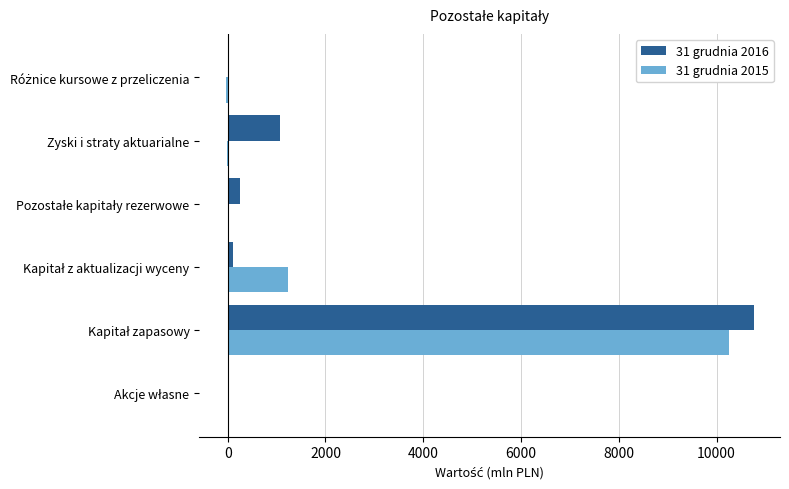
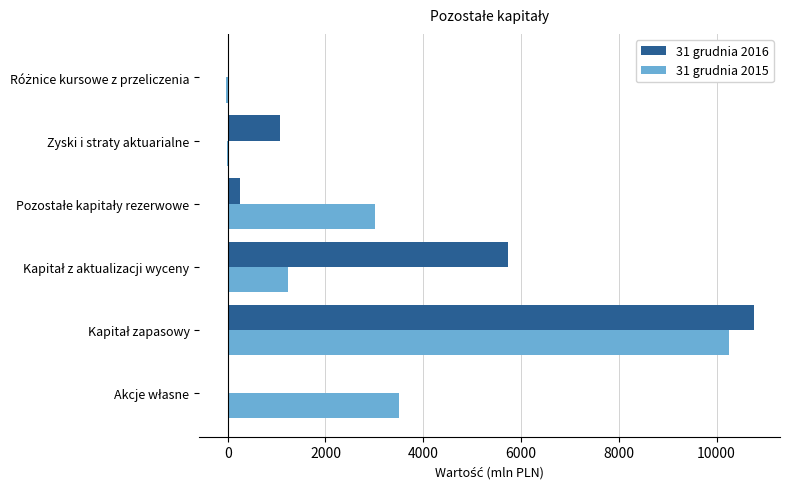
  {
    "31 grudnia 2016": {
      "Zyski i straty aktuarialne": 1100,
      "Pozostałe kapitały rezerwowe": 300,
-     "Kapitał z aktualizacji wyceny": 100,
+     "Kapitał z aktualizacji wyceny": 5700,
      "Kapitał zapasowy": 10800
    },
    "31 grudnia 2015": {
-     "Pozostałe kapitały rezerwowe": 0,
+     "Pozostałe kapitały rezerwowe": 3000,
      "Kapitał z aktualizacji wyceny": 1200,
      "Kapitał zapasowy": 10300,
-     "Akcje własne": 0
+     "Akcje własne": 3500
    }
  }
